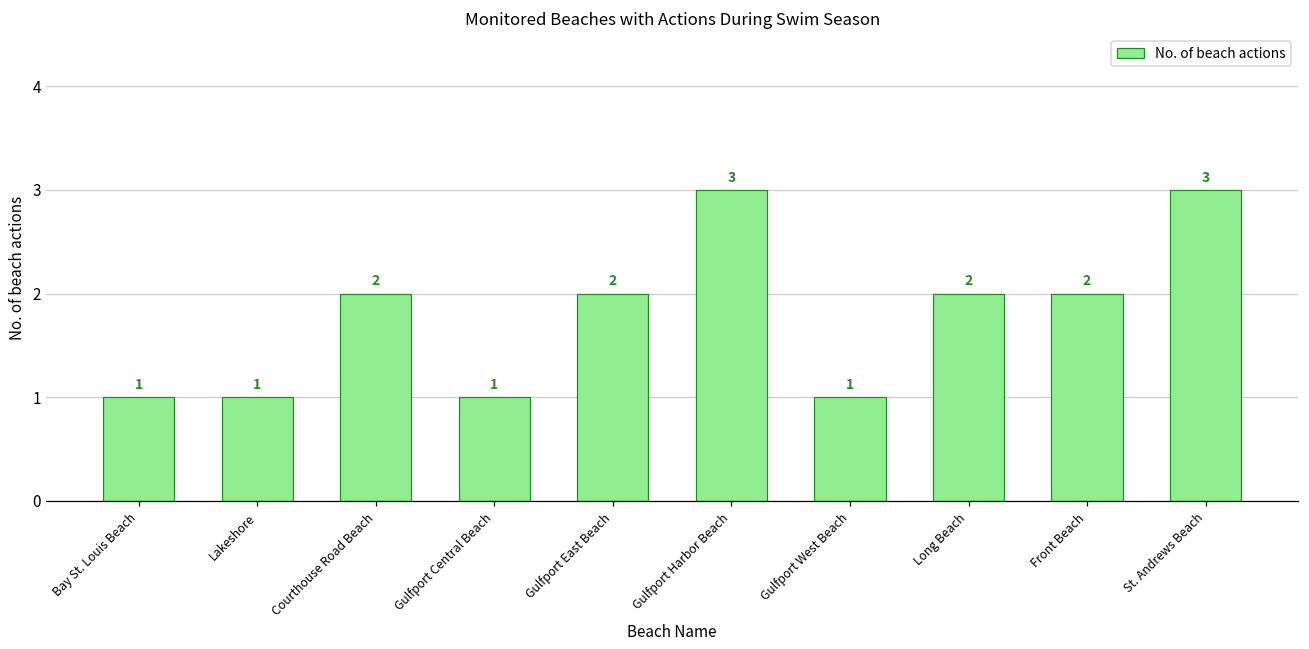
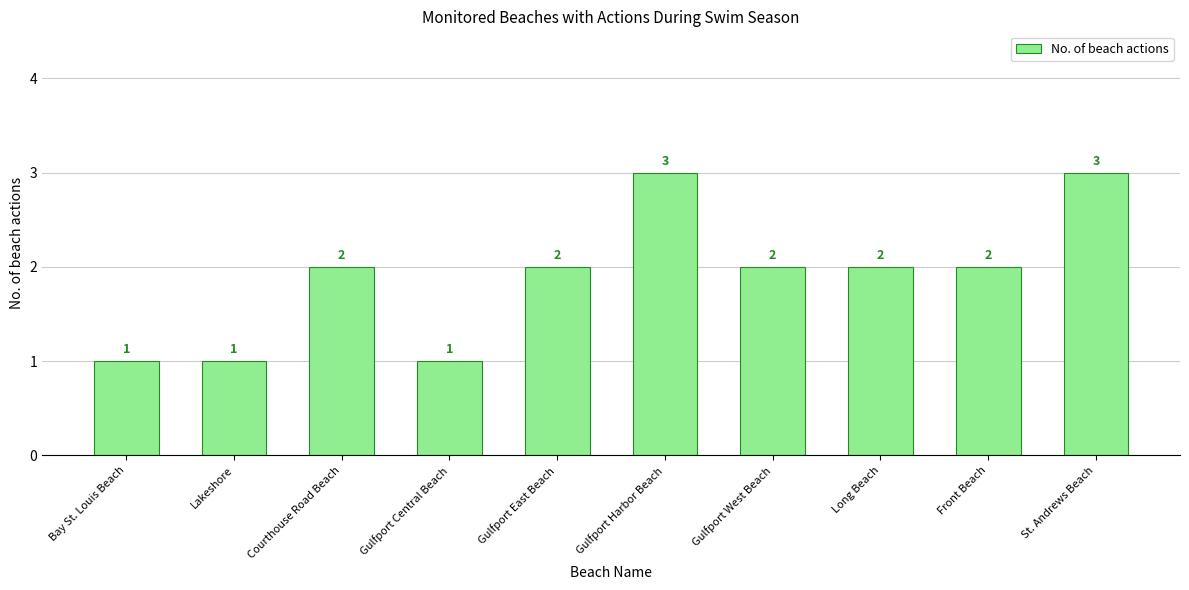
  {
    "Bay St. Louis Beach": 1,
    "Lakeshore": 1,
    "Courthouse Road Beach": 2,
    "Gulfport Central Beach": 1,
    "Gulfport East Beach": 2,
    "Gulfport Harbor Beach": 3,
-   "Gulfport West Beach": 1,
+   "Gulfport West Beach": 2,
    "Long Beach": 2,
    "Front Beach": 2,
    "St. Andrews Beach": 3
  }
